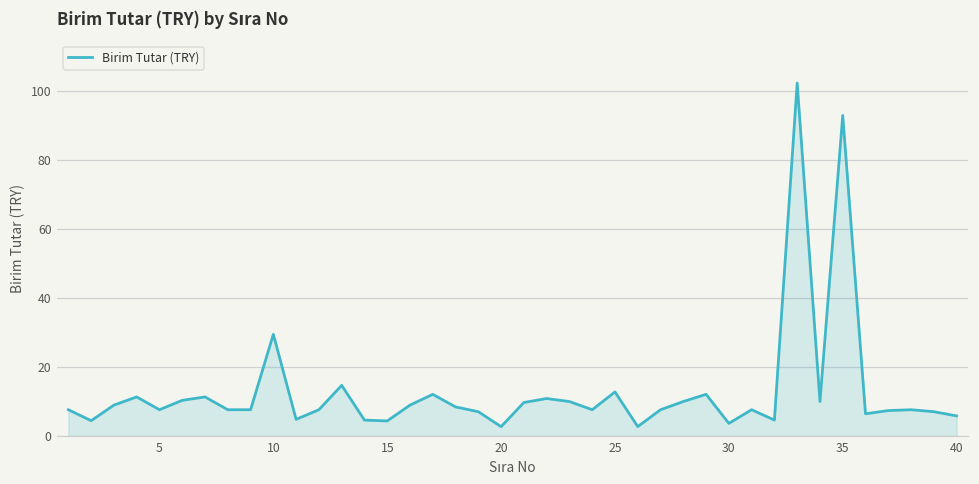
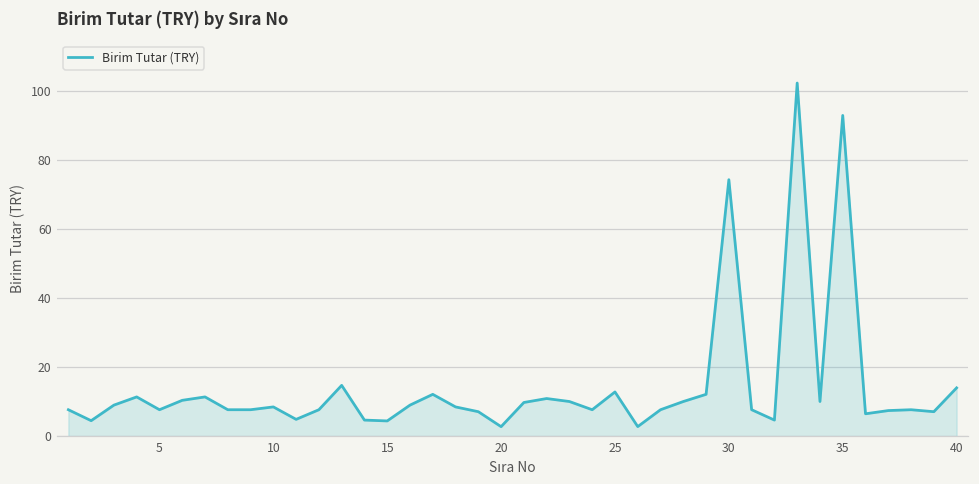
  {
    "5": 8,
-   "10": 30,
+   "10": 8,
    "15": 4,
    "20": 3,
    "25": 13,
-   "30": 4,
+   "30": 74,
    "35": 93,
-   "40": 6
+   "40": 14
  }
